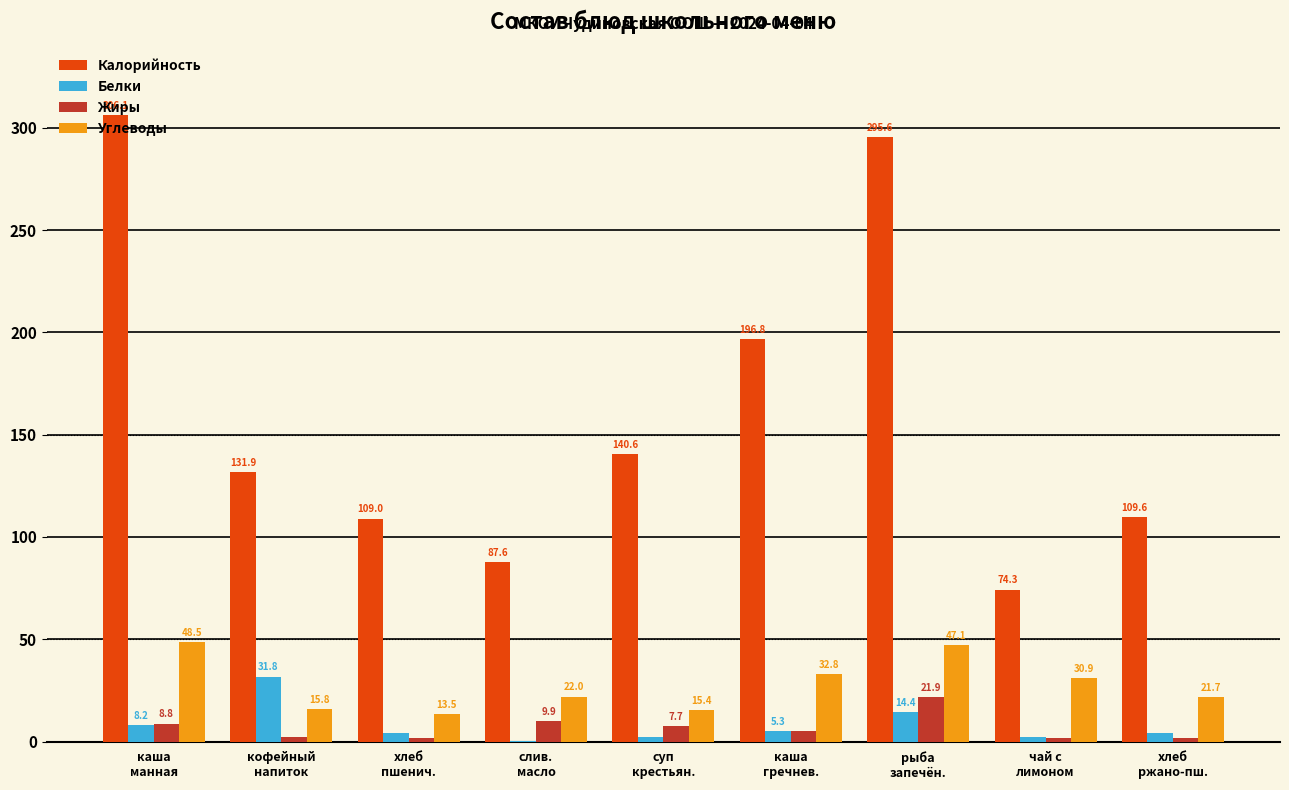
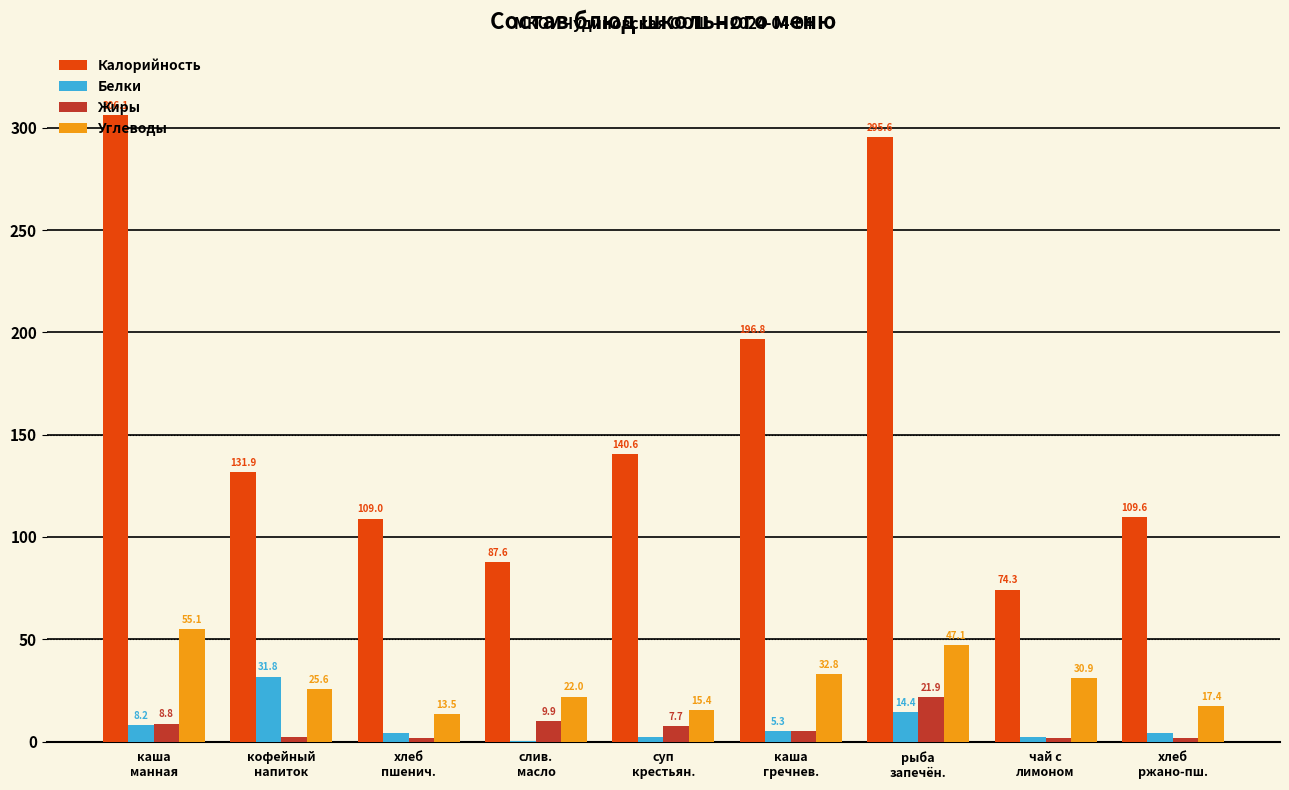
  {
    "Белки": {
      "каша манная": 8.2,
      "кофейный напиток": 31.8,
      "каша гречнев.": 5.3,
      "рыба запечён.": 14.4
    },
    "Углеводы": {
-     "каша манная": 48.5,
-     "кофейный напиток": 15.8,
+     "каша манная": 55.1,
+     "кофейный напиток": 25.6,
      "хлеб пшенич.": 13.5,
      "слив. масло": 22.0,
      "суп крестьян.": 15.4,
      "каша гречнев.": 32.8,
      "рыба запечён.": 47.1,
      "чай с лимоном": 30.9,
-     "хлеб ржано-пш.": 21.7
+     "хлеб ржано-пш.": 17.4
    }
  }
